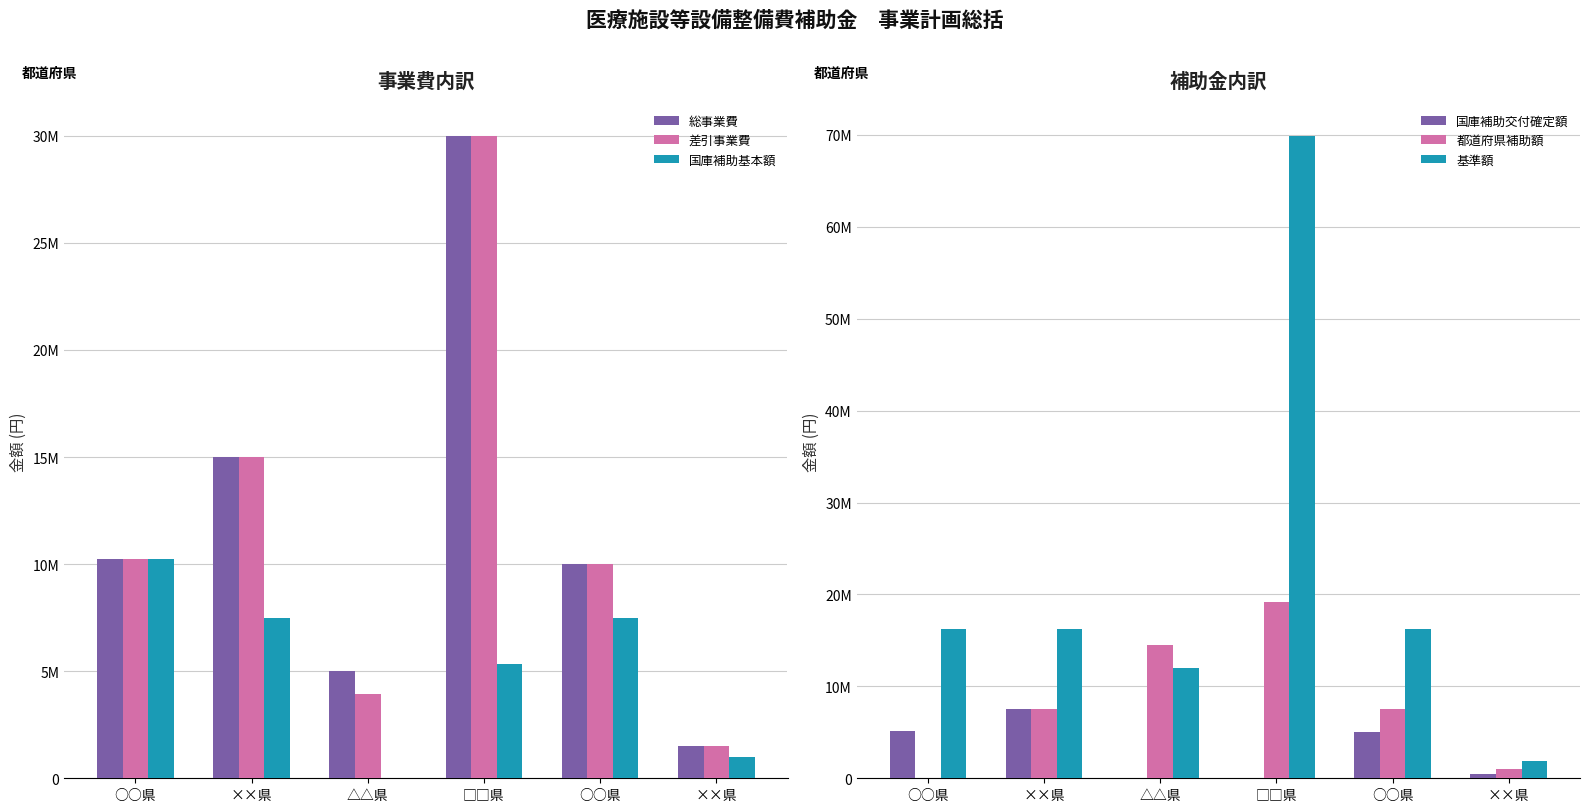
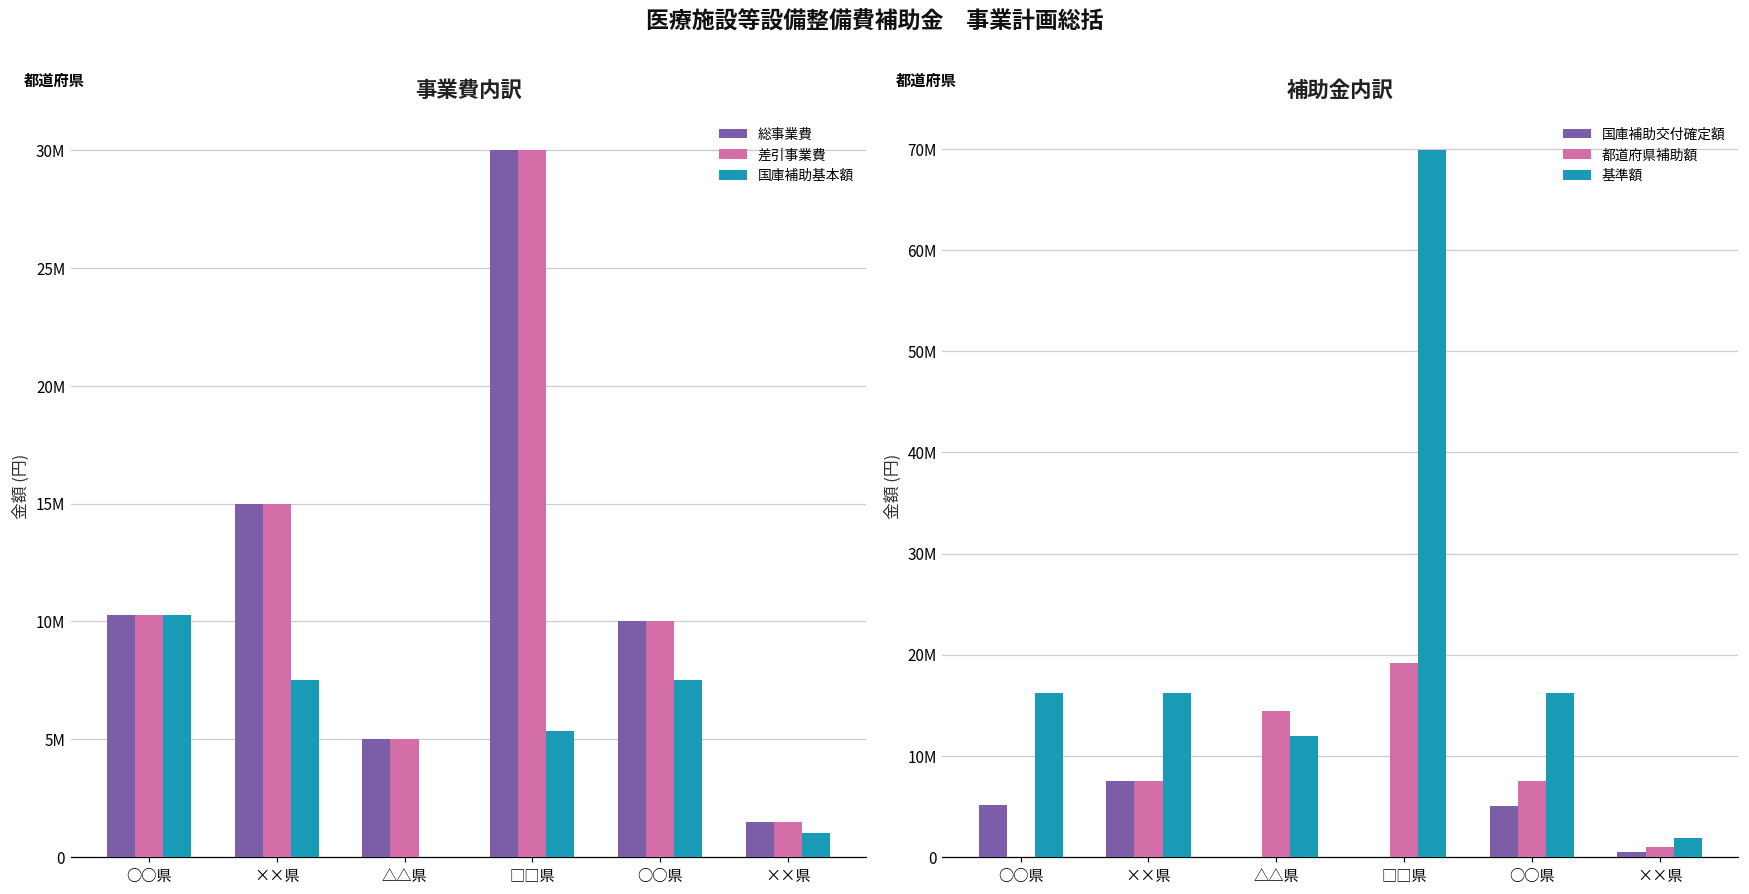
  {
    "事業費内訳": {
      "総事業費": {
        "△△県": 5000000,
        "□□県": 30000000
      },
      "差引事業費": {
-       "△△県": 3900000,
+       "△△県": 5000000,
        "□□県": 30000000
      },
      "国庫補助基本額": {
        "△△県": 0,
        "□□県": 5400000
      }
    },
    "補助金内訳": {
      "国庫補助交付確定額": {
        "△△県": 0,
        "□□県": 0
      },
      "都道府県補助額": {
        "△△県": 14000000,
        "□□県": 19000000
      },
      "基準額": {
        "△△県": 12000000,
        "□□県": 70000000
      }
    }
  }
